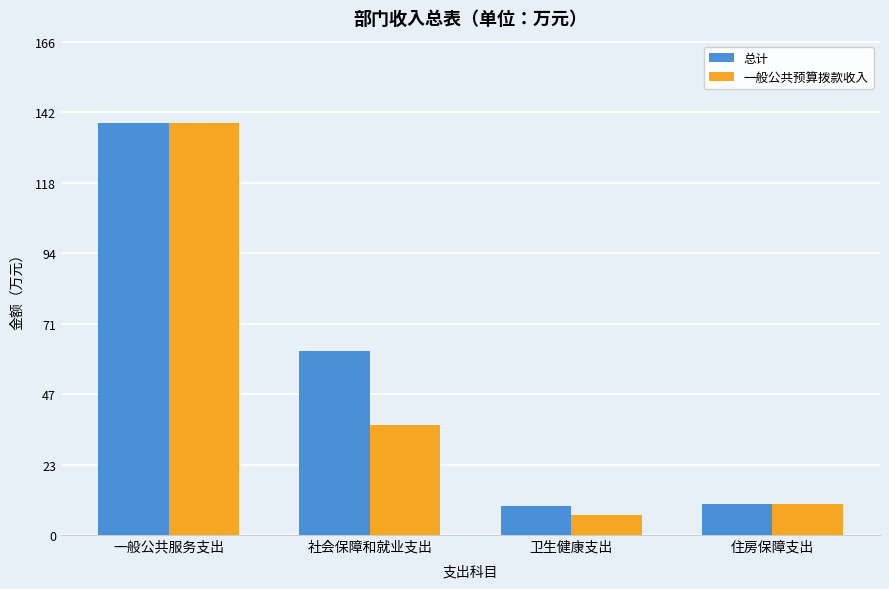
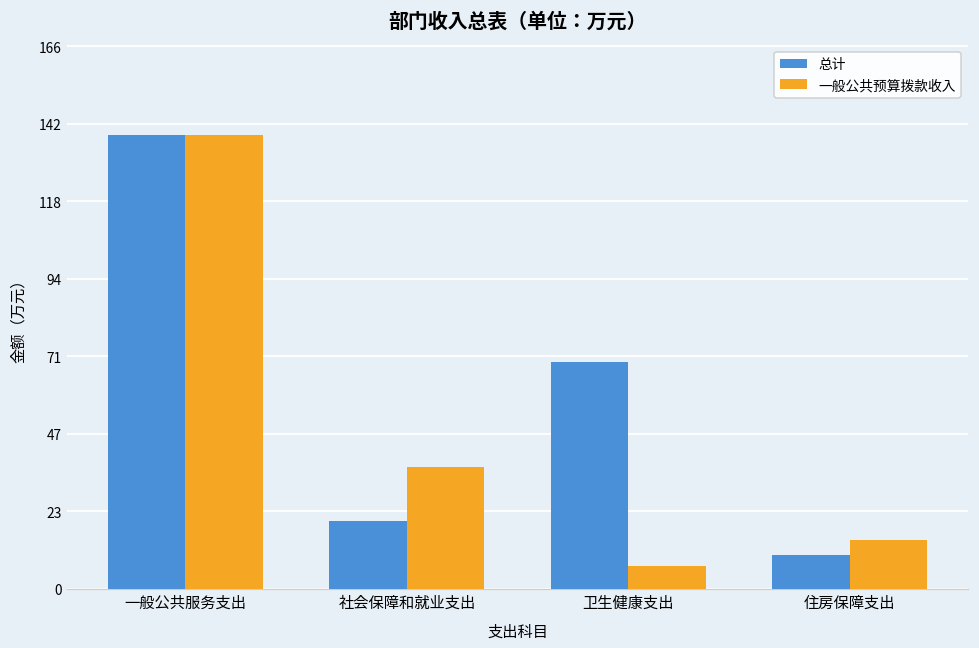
  {
    "总计": {
      "一般公共服务支出": 139,
-     "社会保障和就业支出": 62,
-     "卫生健康支出": 10,
+     "社会保障和就业支出": 21,
+     "卫生健康支出": 69,
      "住房保障支出": 10
    },
    "一般公共预算拨款收入": {
      "一般公共服务支出": 139,
      "社会保障和就业支出": 37,
      "卫生健康支出": 7,
-     "住房保障支出": 10
+     "住房保障支出": 15
    }
  }
